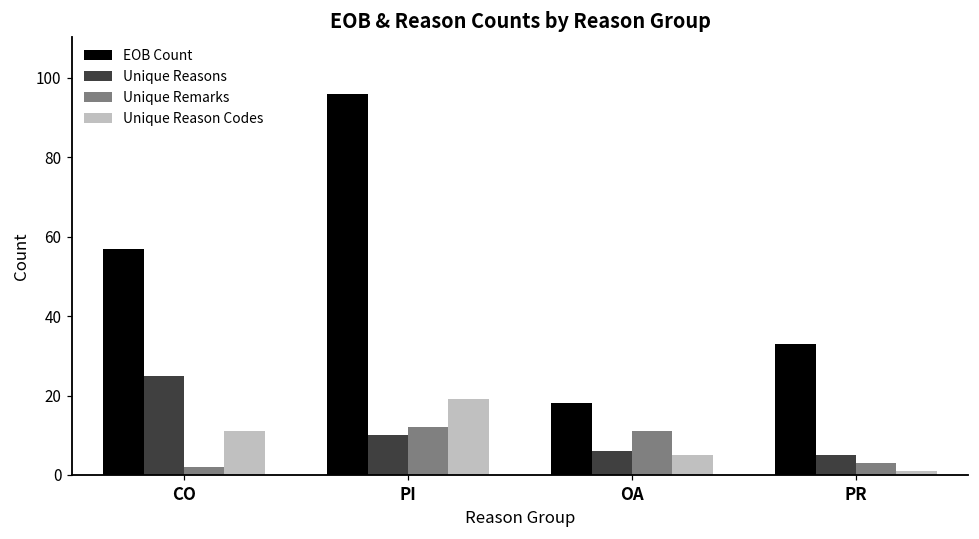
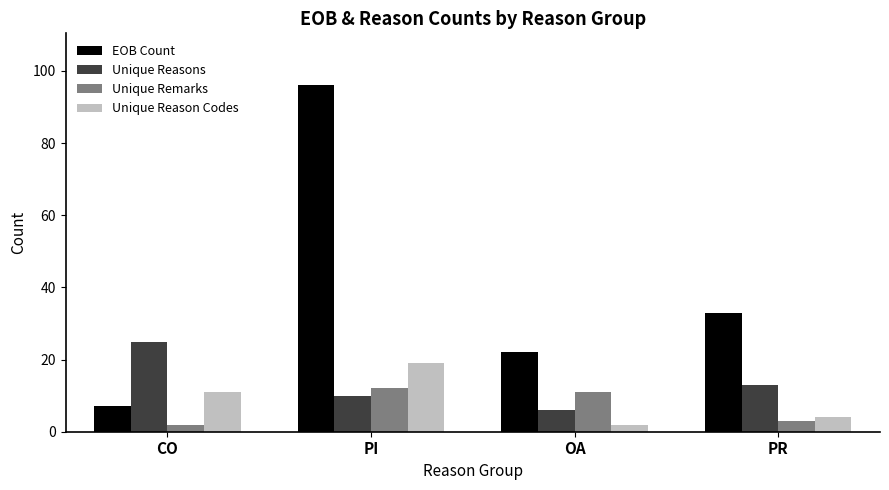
  {
    "EOB Count": {
-     "CO": 57,
+     "CO": 7,
      "PI": 96,
-     "OA": 18,
+     "OA": 22,
      "PR": 33
    },
    "Unique Reasons": {
      "CO": 25,
      "PI": 10,
      "OA": 6,
-     "PR": 5
+     "PR": 13
    },
    "Unique Remarks": {
      "CO": 2,
      "PI": 12,
      "OA": 11,
      "PR": 3
    },
    "Unique Reason Codes": {
      "CO": 11,
      "PI": 19,
-     "OA": 5,
-     "PR": 1
+     "OA": 2,
+     "PR": 4
    }
  }
